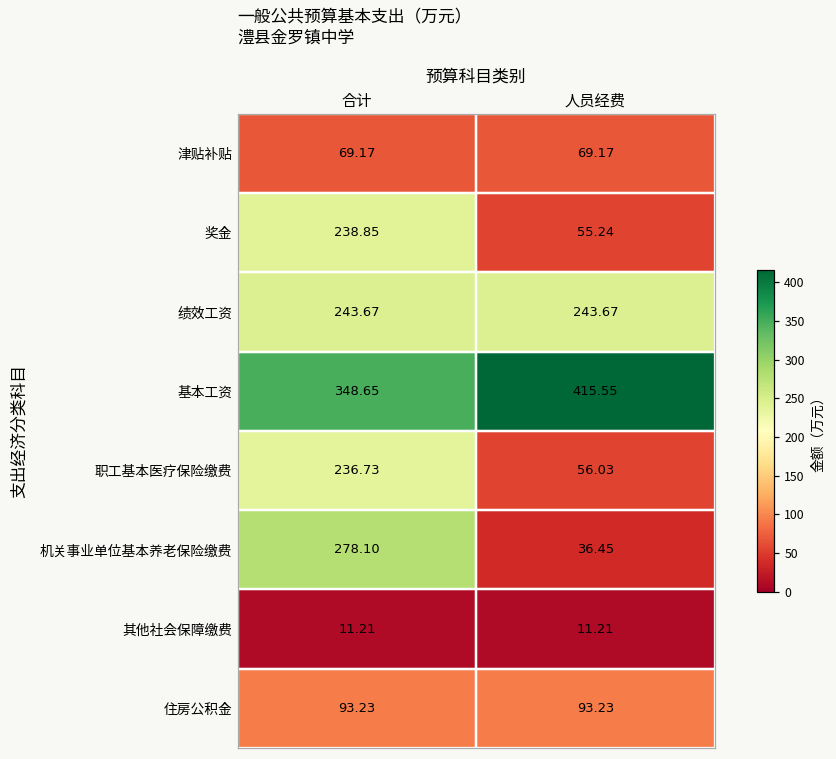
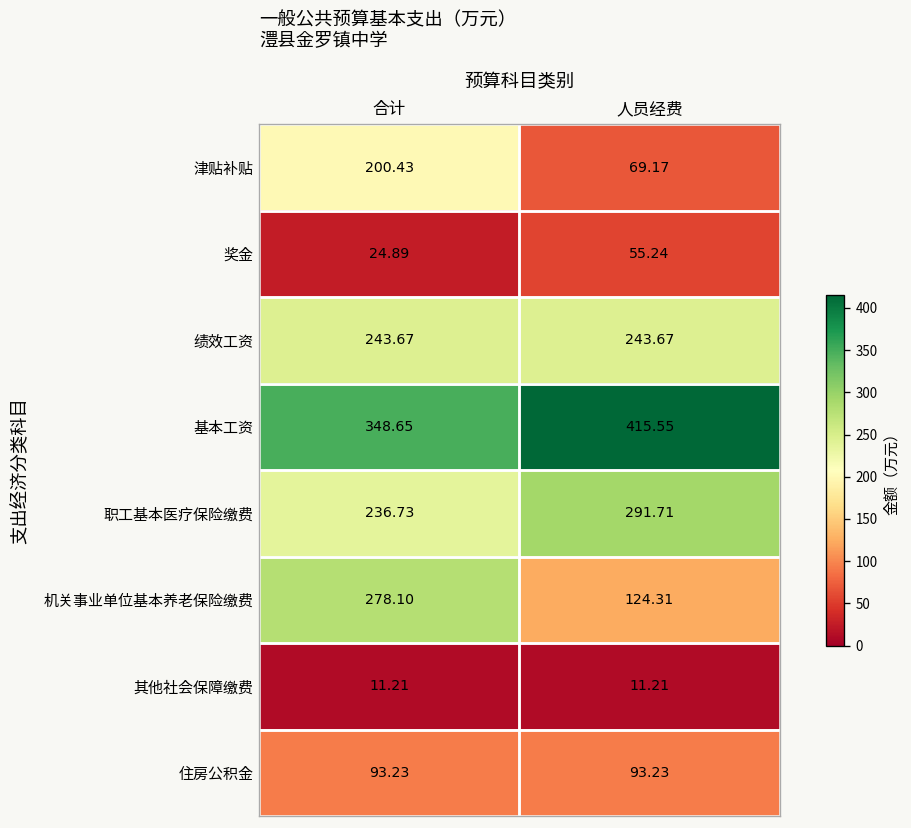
  {
    "津贴补贴": {
-     "合计": 69.17,
+     "合计": 200.43,
      "人员经费": 69.17
    },
    "奖金": {
-     "合计": 238.85,
+     "合计": 24.89,
      "人员经费": 55.24
    },
    "绩效工资": {
      "合计": 243.67,
      "人员经费": 243.67
    },
    "基本工资": {
      "合计": 348.65,
      "人员经费": 415.55
    },
    "职工基本医疗保险缴费": {
      "合计": 236.73,
-     "人员经费": 56.03
+     "人员经费": 291.71
    },
    "机关事业单位基本养老保险缴费": {
      "合计": 278.10,
-     "人员经费": 36.45
+     "人员经费": 124.31
    },
    "其他社会保障缴费": {
      "合计": 11.21,
      "人员经费": 11.21
    },
    "住房公积金": {
      "合计": 93.23,
      "人员经费": 93.23
    }
  }
